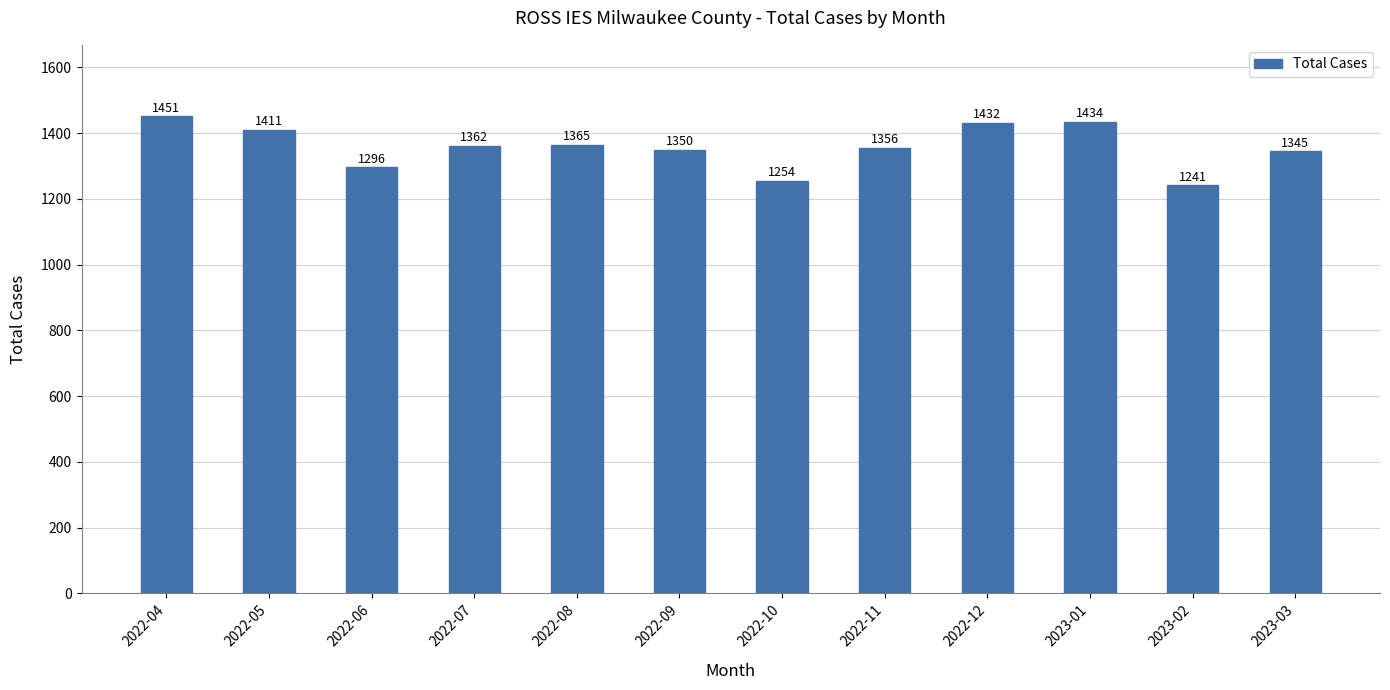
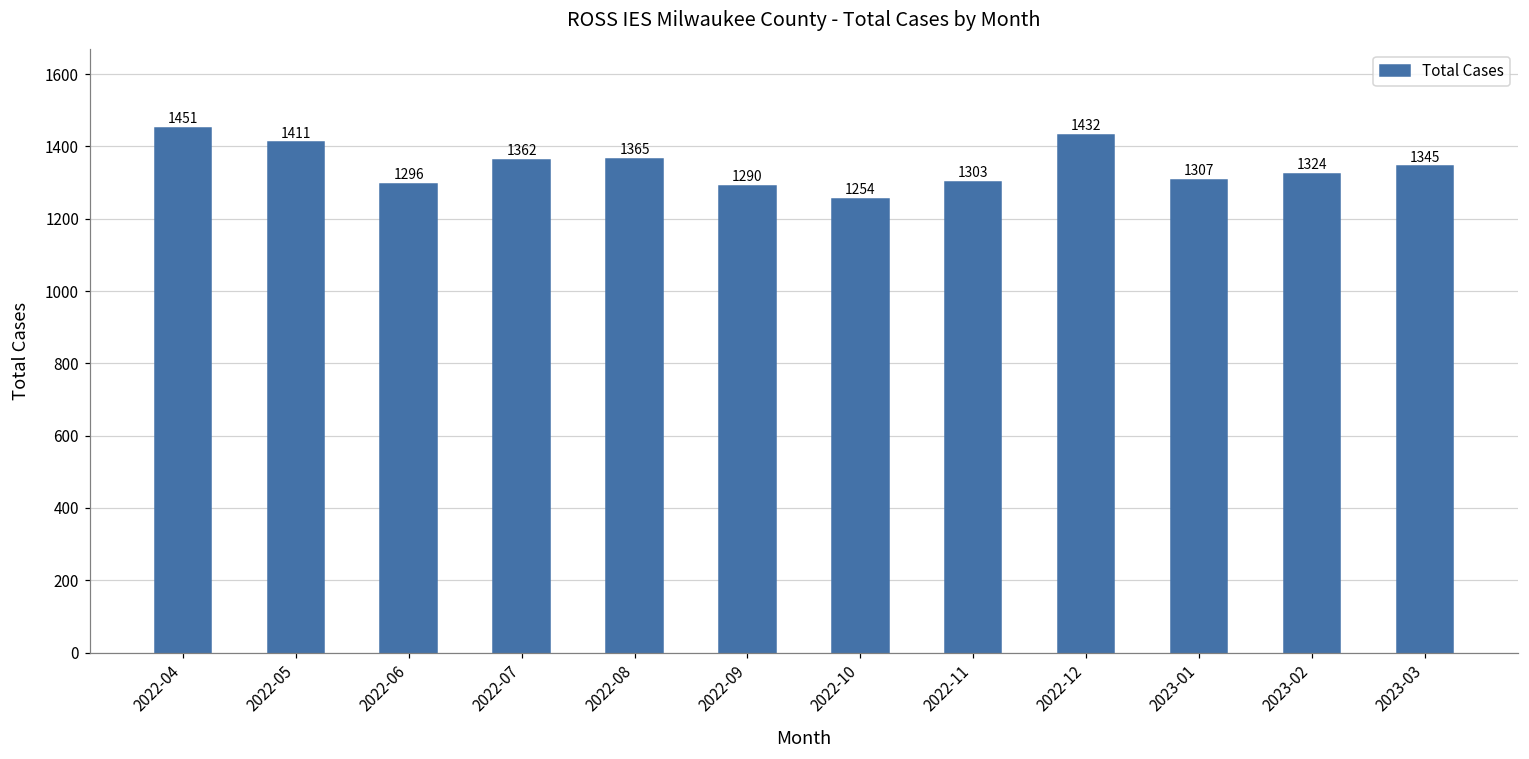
  {
    "2022-04": 1451,
    "2022-05": 1411,
    "2022-06": 1296,
    "2022-07": 1362,
    "2022-08": 1365,
-   "2022-09": 1350,
+   "2022-09": 1290,
    "2022-10": 1254,
-   "2022-11": 1356,
+   "2022-11": 1303,
    "2022-12": 1432,
-   "2023-01": 1434,
-   "2023-02": 1241,
+   "2023-01": 1307,
+   "2023-02": 1324,
    "2023-03": 1345
  }
